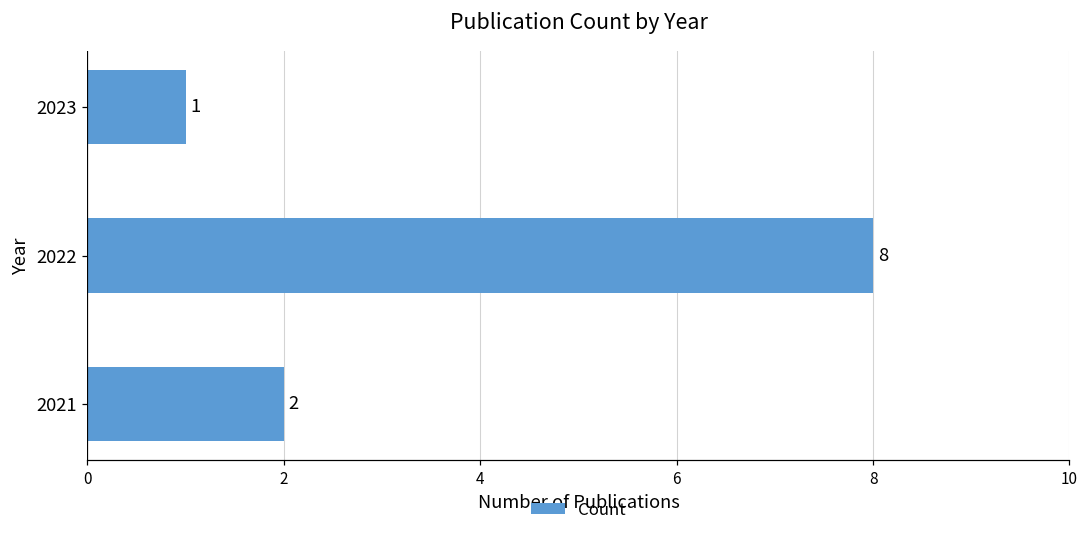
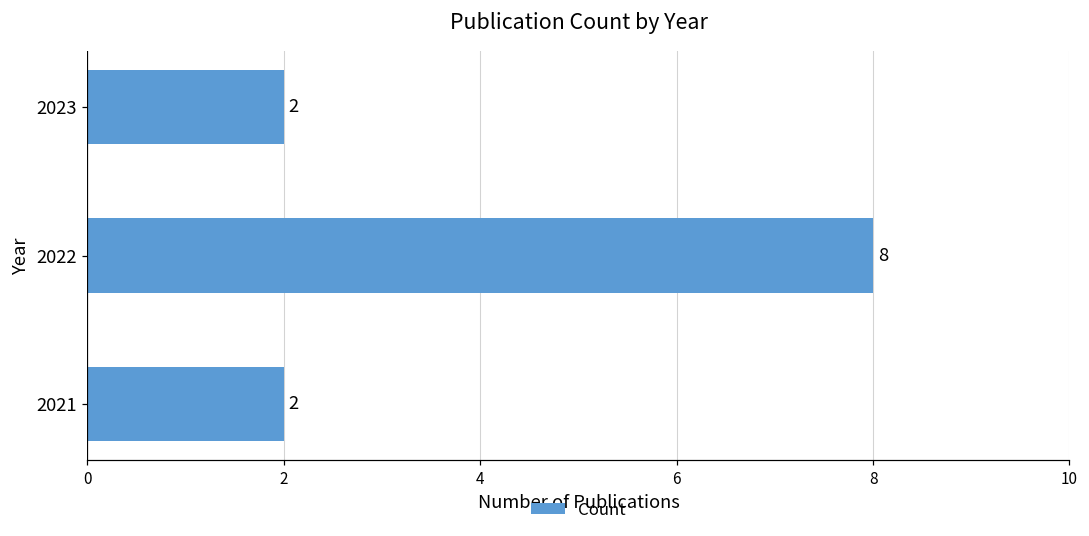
  {
-   "2023": 1,
+   "2023": 2,
    "2022": 8,
    "2021": 2
  }
